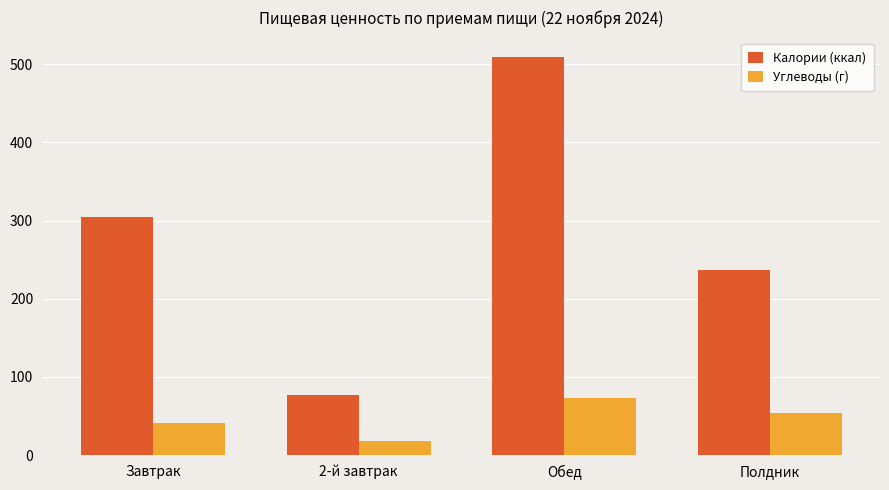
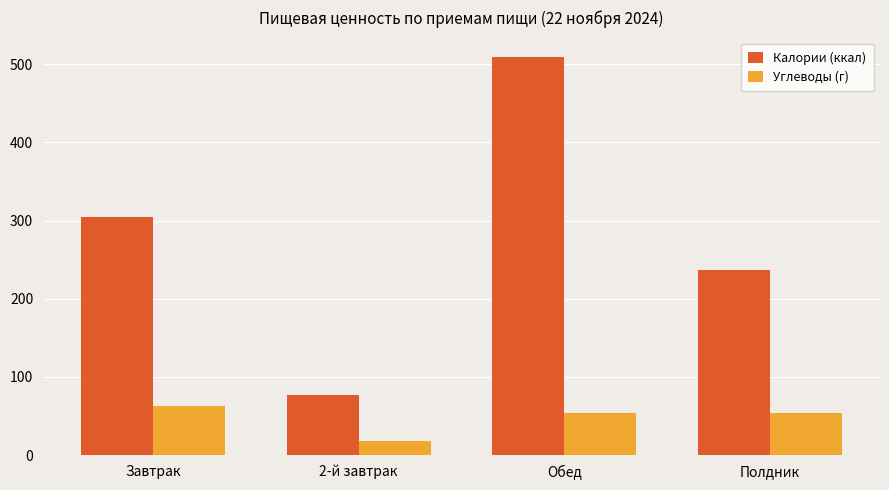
  {
    "Калории (ккал)": {
      "Завтрак": 300,
      "2-й завтрак": 80,
      "Обед": 510,
      "Полдник": 240
    },
    "Углеводы (г)": {
-     "Завтрак": 40,
+     "Завтрак": 60,
      "2-й завтрак": 20,
-     "Обед": 70,
+     "Обед": 50,
      "Полдник": 50
    }
  }
